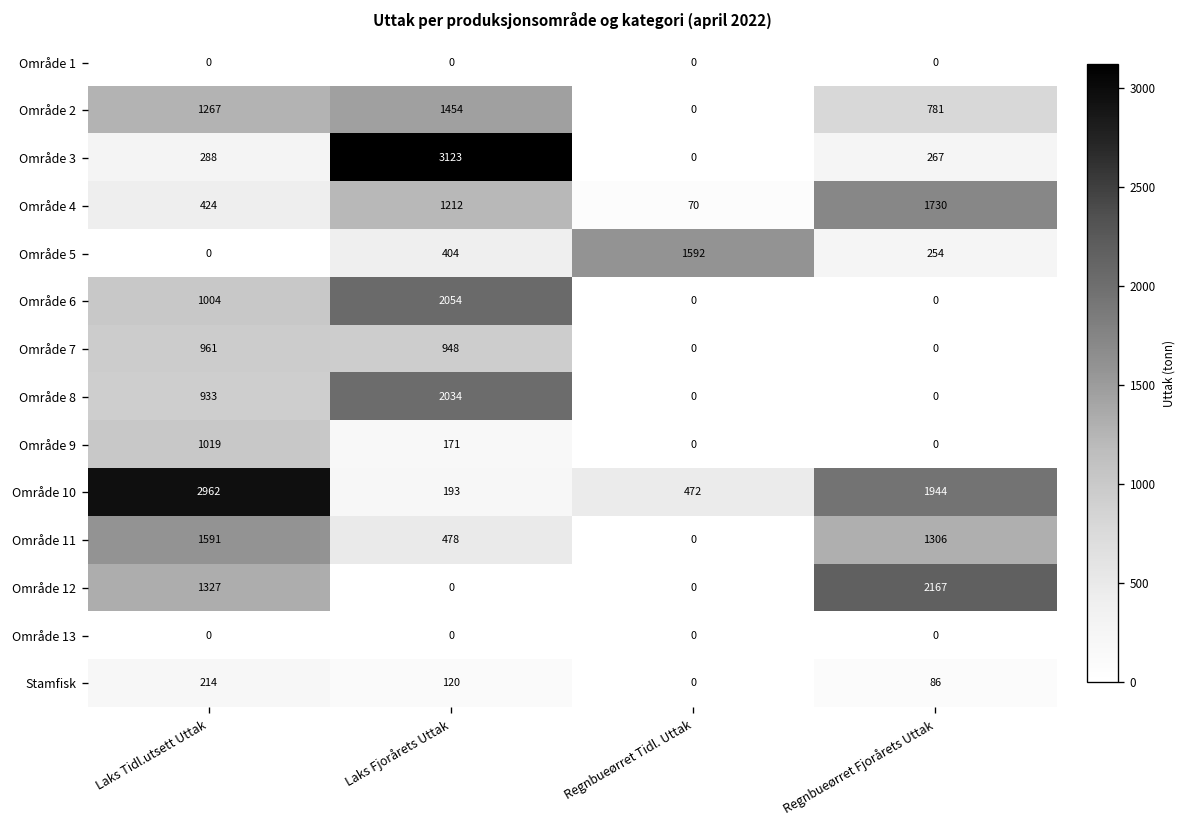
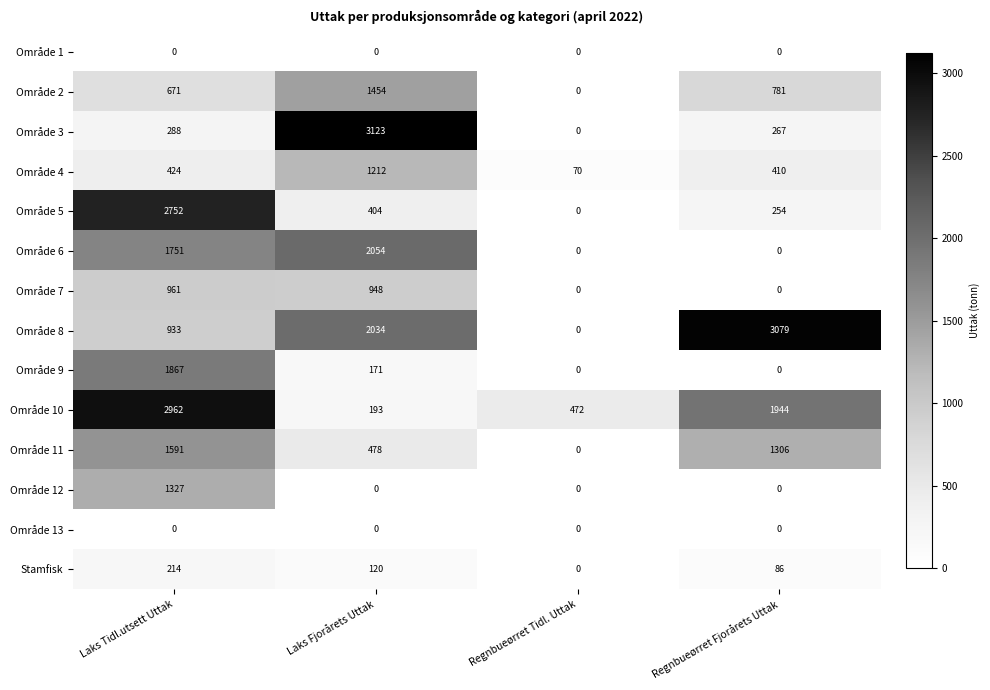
  {
    "Område 1": {
      "Laks Tidl.utsett Uttak": 0,
      "Laks Fjorårets Uttak": 0,
      "Regnbueørret Tidl. Uttak": 0,
      "Regnbueørret Fjorårets Uttak": 0
    },
    "Område 2": {
-     "Laks Tidl.utsett Uttak": 1267,
+     "Laks Tidl.utsett Uttak": 671,
      "Laks Fjorårets Uttak": 1454,
      "Regnbueørret Tidl. Uttak": 0,
      "Regnbueørret Fjorårets Uttak": 781
    },
    "Område 3": {
      "Laks Tidl.utsett Uttak": 288,
      "Laks Fjorårets Uttak": 3123,
      "Regnbueørret Tidl. Uttak": 0,
      "Regnbueørret Fjorårets Uttak": 267
    },
    "Område 4": {
      "Laks Tidl.utsett Uttak": 424,
      "Laks Fjorårets Uttak": 1212,
      "Regnbueørret Tidl. Uttak": 70,
-     "Regnbueørret Fjorårets Uttak": 1730
+     "Regnbueørret Fjorårets Uttak": 410
    },
    "Område 5": {
-     "Laks Tidl.utsett Uttak": 0,
+     "Laks Tidl.utsett Uttak": 2752,
      "Laks Fjorårets Uttak": 404,
-     "Regnbueørret Tidl. Uttak": 1592,
+     "Regnbueørret Tidl. Uttak": 0,
      "Regnbueørret Fjorårets Uttak": 254
    },
    "Område 6": {
-     "Laks Tidl.utsett Uttak": 1004,
+     "Laks Tidl.utsett Uttak": 1751,
      "Laks Fjorårets Uttak": 2054,
      "Regnbueørret Tidl. Uttak": 0,
      "Regnbueørret Fjorårets Uttak": 0
    },
    "Område 7": {
      "Laks Tidl.utsett Uttak": 961,
      "Laks Fjorårets Uttak": 948,
      "Regnbueørret Tidl. Uttak": 0,
      "Regnbueørret Fjorårets Uttak": 0
    },
    "Område 8": {
      "Laks Tidl.utsett Uttak": 933,
      "Laks Fjorårets Uttak": 2034,
      "Regnbueørret Tidl. Uttak": 0,
-     "Regnbueørret Fjorårets Uttak": 0
+     "Regnbueørret Fjorårets Uttak": 3079
    },
    "Område 9": {
-     "Laks Tidl.utsett Uttak": 1019,
+     "Laks Tidl.utsett Uttak": 1867,
      "Laks Fjorårets Uttak": 171,
      "Regnbueørret Tidl. Uttak": 0,
      "Regnbueørret Fjorårets Uttak": 0
    },
    "Område 10": {
      "Laks Tidl.utsett Uttak": 2962,
      "Laks Fjorårets Uttak": 193,
      "Regnbueørret Tidl. Uttak": 472,
      "Regnbueørret Fjorårets Uttak": 1944
    },
    "Område 11": {
      "Laks Tidl.utsett Uttak": 1591,
      "Laks Fjorårets Uttak": 478,
      "Regnbueørret Tidl. Uttak": 0,
      "Regnbueørret Fjorårets Uttak": 1306
    },
    "Område 12": {
      "Laks Tidl.utsett Uttak": 1327,
      "Laks Fjorårets Uttak": 0,
      "Regnbueørret Tidl. Uttak": 0,
-     "Regnbueørret Fjorårets Uttak": 2167
+     "Regnbueørret Fjorårets Uttak": 0
    },
    "Område 13": {
      "Laks Tidl.utsett Uttak": 0,
      "Laks Fjorårets Uttak": 0,
      "Regnbueørret Tidl. Uttak": 0,
      "Regnbueørret Fjorårets Uttak": 0
    },
    "Stamfisk": {
      "Laks Tidl.utsett Uttak": 214,
      "Laks Fjorårets Uttak": 120,
      "Regnbueørret Tidl. Uttak": 0,
      "Regnbueørret Fjorårets Uttak": 86
    }
  }
